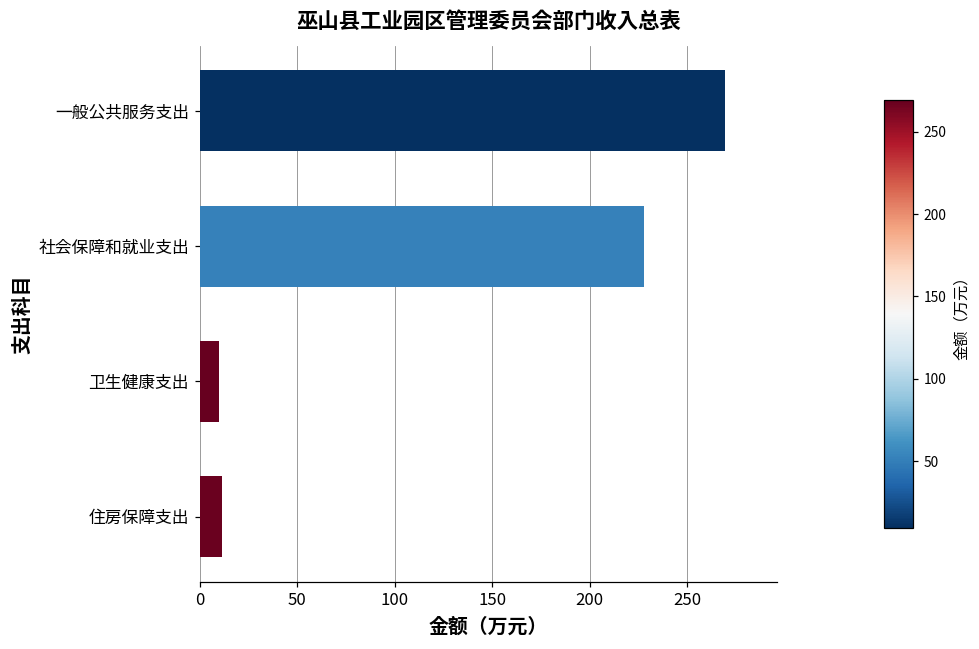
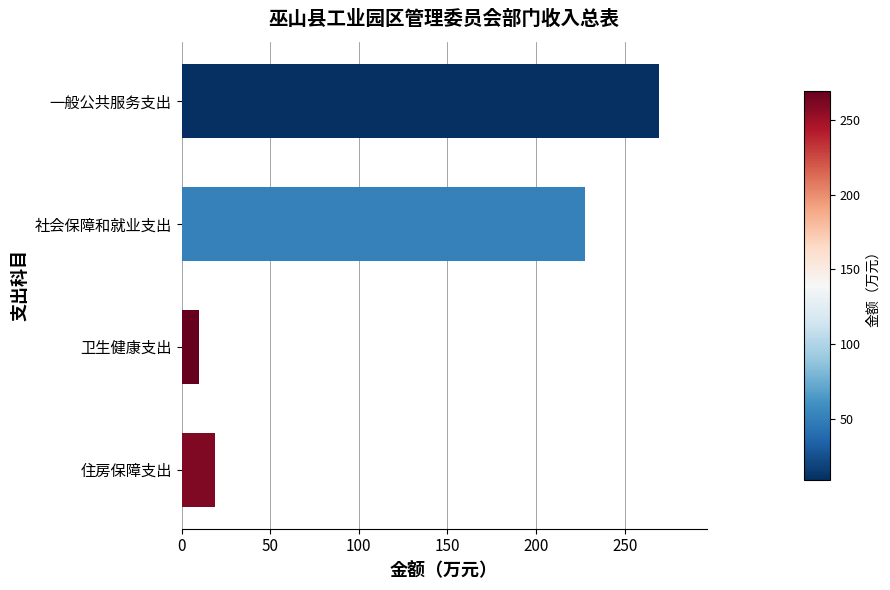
  {
    "一般公共服务支出": 269,
    "社会保障和就业支出": 228,
    "卫生健康支出": 10,
-   "住房保障支出": 12
+   "住房保障支出": 19
  }
